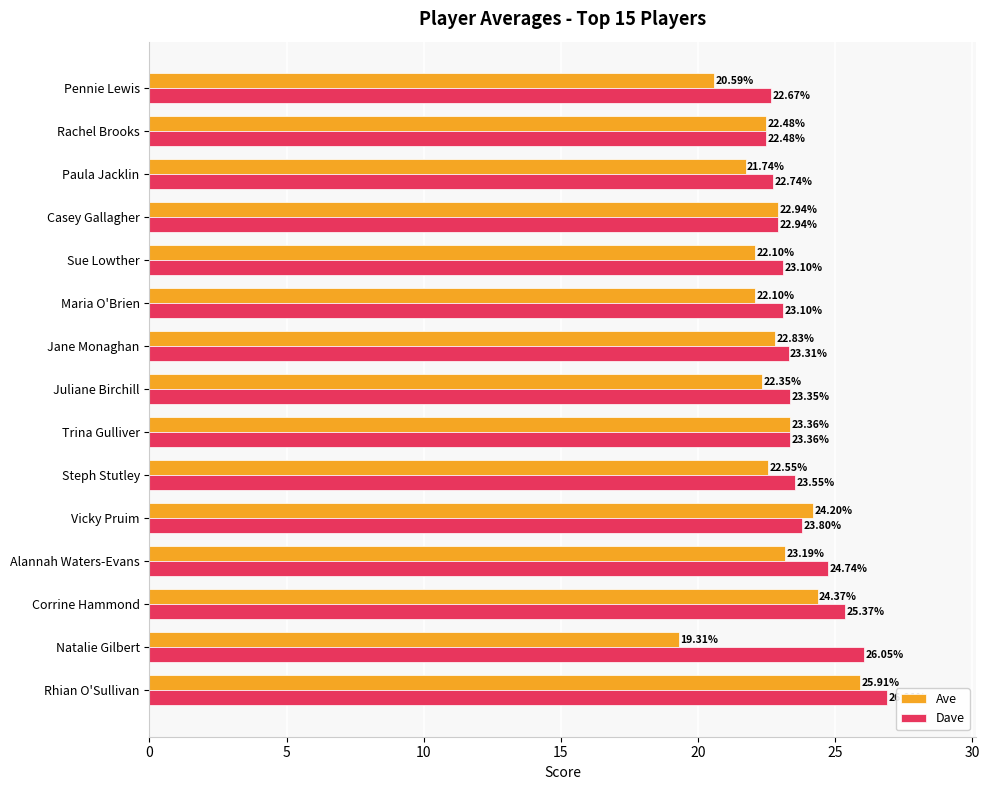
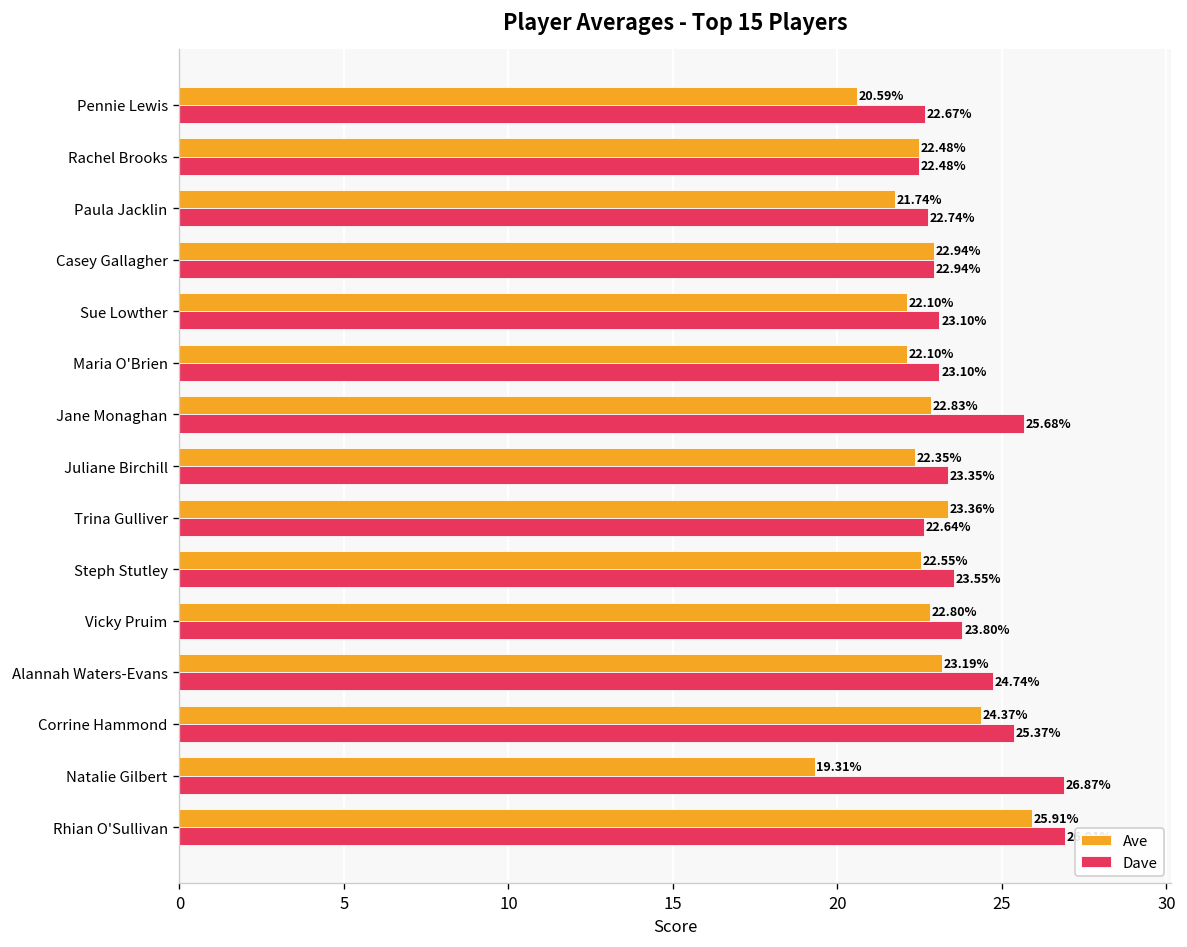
  {
    "Ave": {
      "Pennie Lewis": "20.59%",
      "Rachel Brooks": "22.48%",
      "Paula Jacklin": "21.74%",
      "Casey Gallagher": "22.94%",
      "Sue Lowther": "22.10%",
      "Maria O'Brien": "22.10%",
      "Jane Monaghan": "22.83%",
      "Juliane Birchill": "22.35%",
      "Trina Gulliver": "23.36%",
      "Steph Stutley": "22.55%",
-     "Vicky Pruim": "24.20%",
+     "Vicky Pruim": "22.80%",
      "Alannah Waters-Evans": "23.19%",
      "Corrine Hammond": "24.37%",
      "Natalie Gilbert": "19.31%",
      "Rhian O'Sullivan": "25.91%"
    },
    "Dave": {
      "Pennie Lewis": "22.67%",
      "Rachel Brooks": "22.48%",
      "Paula Jacklin": "22.74%",
      "Casey Gallagher": "22.94%",
      "Sue Lowther": "23.10%",
      "Maria O'Brien": "23.10%",
-     "Jane Monaghan": "23.31%",
+     "Jane Monaghan": "25.68%",
      "Juliane Birchill": "23.35%",
-     "Trina Gulliver": "23.36%",
+     "Trina Gulliver": "22.64%",
      "Steph Stutley": "23.55%",
      "Vicky Pruim": "23.80%",
      "Alannah Waters-Evans": "24.74%",
      "Corrine Hammond": "25.37%",
-     "Natalie Gilbert": "26.05%"
+     "Natalie Gilbert": "26.87%"
    }
  }
